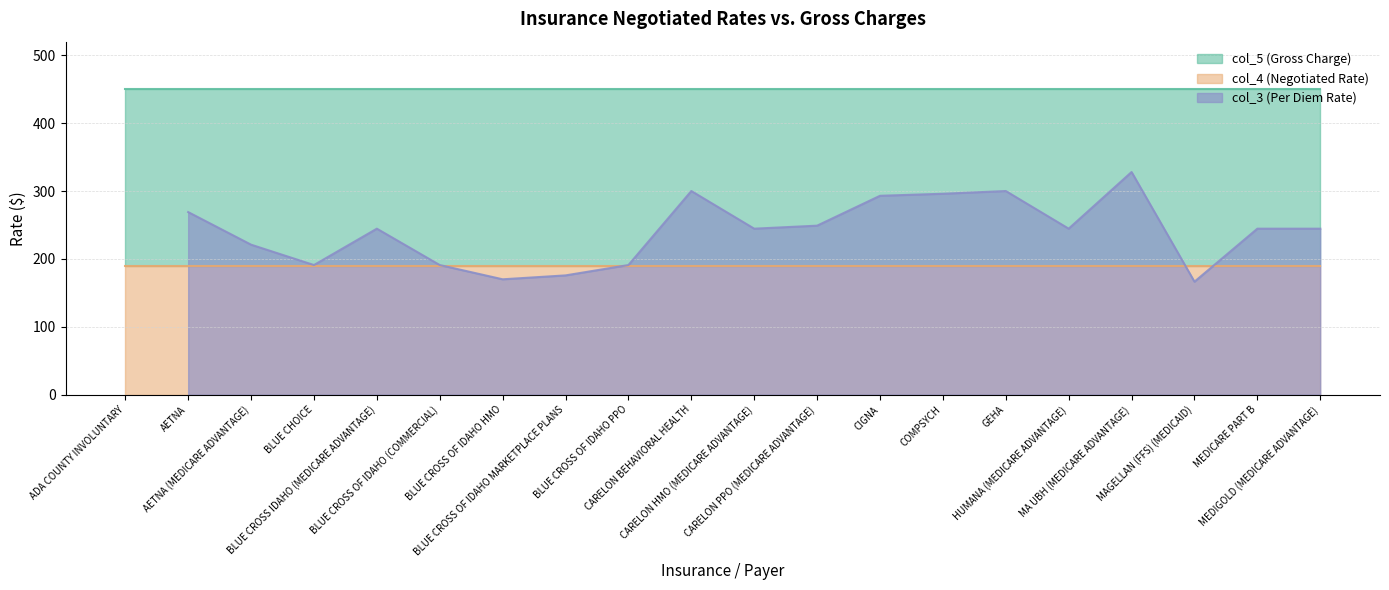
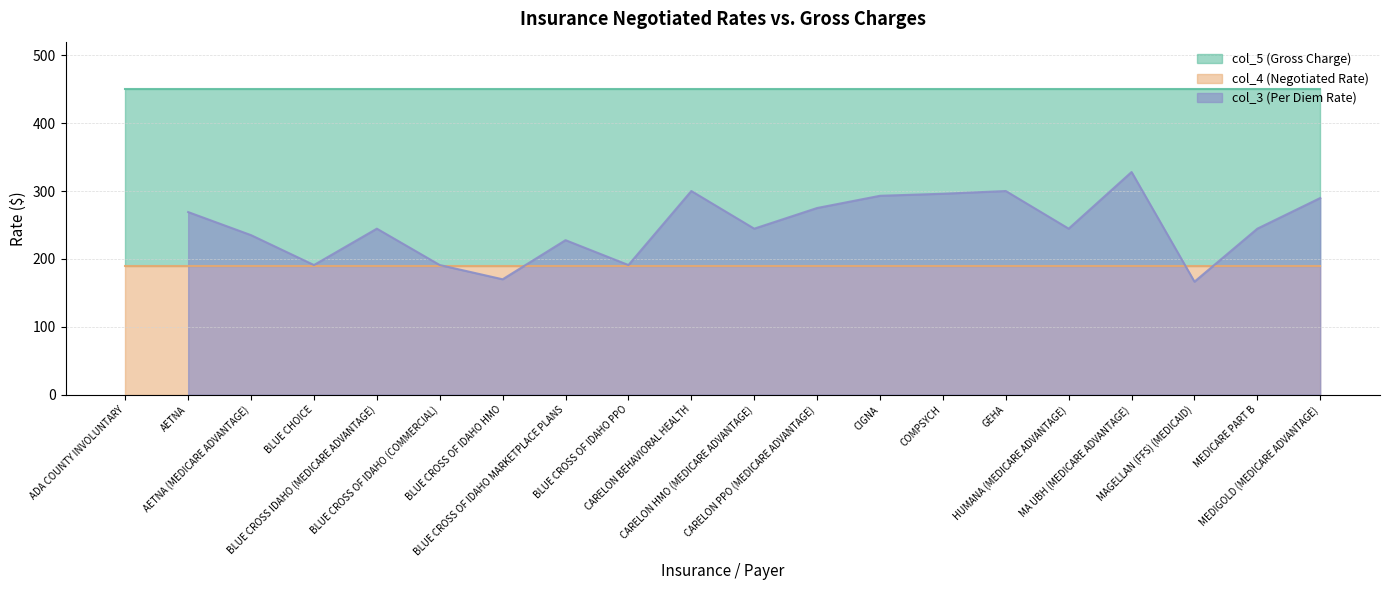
  {
    "col_5 (Gross Charge)": {
      "ADA COUNTY INVOLUNTARY": 450,
      "AETNA": 450,
      "AETNA (MEDICARE ADVANTAGE)": 450,
      "BLUE CHOICE": 450,
      "BLUE CROSS IDAHO (MEDICARE ADVANTAGE)": 450,
      "BLUE CROSS OF IDAHO (COMMERCIAL)": 450,
      "BLUE CROSS OF IDAHO HMO": 450,
      "BLUE CROSS OF IDAHO MARKETPLACE PLANS": 450,
      "BLUE CROSS OF IDAHO PPO": 450,
      "CARELON BEHAVIORAL HEALTH": 450,
      "CARELON HMO (MEDICARE ADVANTAGE)": 450,
      "CARELON PPO (MEDICARE ADVANTAGE)": 450,
      "CIGNA": 450,
      "COMPSYCH": 450,
      "GEHA": 450,
      "HUMANA (MEDICARE ADVANTAGE)": 450,
      "MA UBH (MEDICARE ADVANTAGE)": 450,
      "MAGELLAN (FFS) (MEDICAID)": 450,
      "MEDICARE PART B": 450,
      "MEDIGOLD (MEDICARE ADVANTAGE)": 450
    },
    "col_4 (Negotiated Rate)": {
      "ADA COUNTY INVOLUNTARY": 190,
      "AETNA": 190,
      "AETNA (MEDICARE ADVANTAGE)": 190,
      "BLUE CROSS IDAHO (MEDICARE ADVANTAGE)": 190,
      "BLUE CROSS OF IDAHO HMO": 190,
      "BLUE CROSS OF IDAHO MARKETPLACE PLANS": 190,
      "CARELON BEHAVIORAL HEALTH": 190,
      "CARELON HMO (MEDICARE ADVANTAGE)": 190,
      "CARELON PPO (MEDICARE ADVANTAGE)": 190,
      "CIGNA": 190,
      "COMPSYCH": 190,
      "GEHA": 190,
      "HUMANA (MEDICARE ADVANTAGE)": 190,
      "MA UBH (MEDICARE ADVANTAGE)": 190,
      "MAGELLAN (FFS) (MEDICAID)": 190,
      "MEDICARE PART B": 190,
      "MEDIGOLD (MEDICARE ADVANTAGE)": 190
    },
    "col_3 (Per Diem Rate)": {
      "AETNA": 270,
-     "AETNA (MEDICARE ADVANTAGE)": 220,
+     "AETNA (MEDICARE ADVANTAGE)": 240,
      "BLUE CROSS IDAHO (MEDICARE ADVANTAGE)": 240,
      "BLUE CROSS OF IDAHO HMO": 170,
-     "BLUE CROSS OF IDAHO MARKETPLACE PLANS": 180,
+     "BLUE CROSS OF IDAHO MARKETPLACE PLANS": 230,
      "CARELON BEHAVIORAL HEALTH": 300,
      "CARELON HMO (MEDICARE ADVANTAGE)": 240,
-     "CARELON PPO (MEDICARE ADVANTAGE)": 250,
+     "CARELON PPO (MEDICARE ADVANTAGE)": 280,
      "CIGNA": 290,
      "COMPSYCH": 300,
      "GEHA": 300,
      "HUMANA (MEDICARE ADVANTAGE)": 240,
      "MA UBH (MEDICARE ADVANTAGE)": 330,
      "MAGELLAN (FFS) (MEDICAID)": 170,
      "MEDICARE PART B": 240,
-     "MEDIGOLD (MEDICARE ADVANTAGE)": 240
+     "MEDIGOLD (MEDICARE ADVANTAGE)": 290
    }
  }
